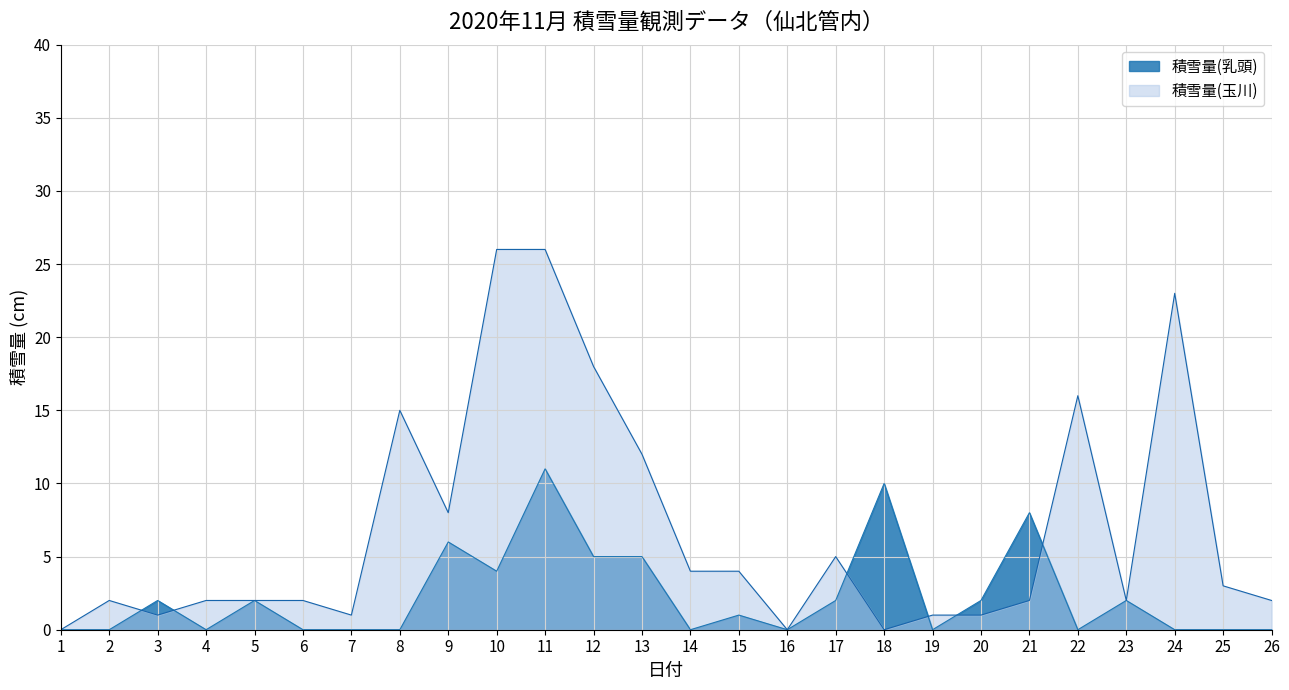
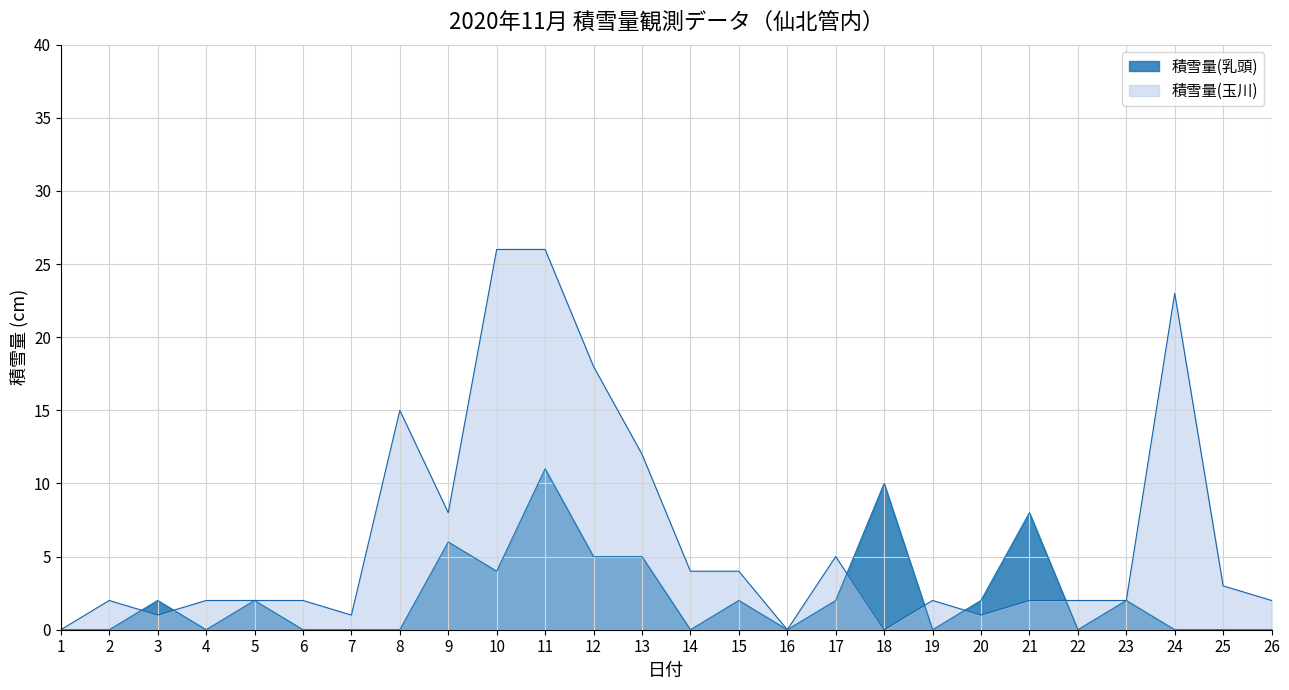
  {
    "積雪量(乳頭)": {
      "2": 0,
      "3": 2,
      "4": 0,
      "6": 0,
      "7": 0,
      "8": 0,
      "9": 6,
      "10": 4,
      "11": 11,
      "12": 5,
      "13": 5,
      "14": 0,
-     "15": 1,
+     "15": 2,
      "17": 2,
      "18": 10,
      "19": 0,
      "20": 2,
      "21": 8,
      "22": 0,
      "24": 0,
      "25": 0,
      "26": 0
    },
    "積雪量(玉川)": {
      "2": 2,
      "3": 1,
      "4": 2,
      "6": 2,
      "7": 1,
      "8": 15,
      "9": 8,
      "10": 26,
      "11": 26,
      "12": 18,
      "13": 12,
      "14": 4,
      "15": 4,
      "17": 5,
      "18": 0,
-     "19": 1,
+     "19": 2,
      "20": 1,
      "21": 2,
-     "22": 16,
+     "22": 2,
      "24": 23,
      "25": 3,
      "26": 2
    }
  }
